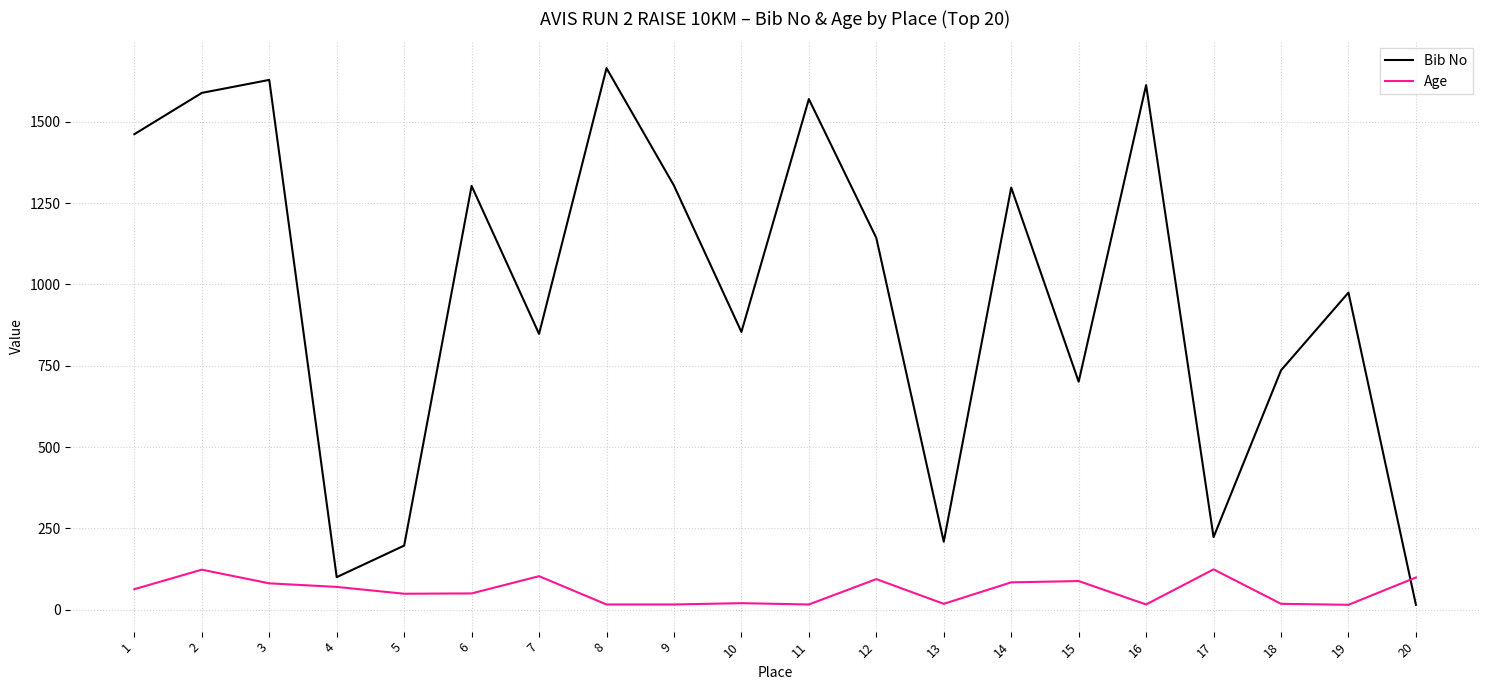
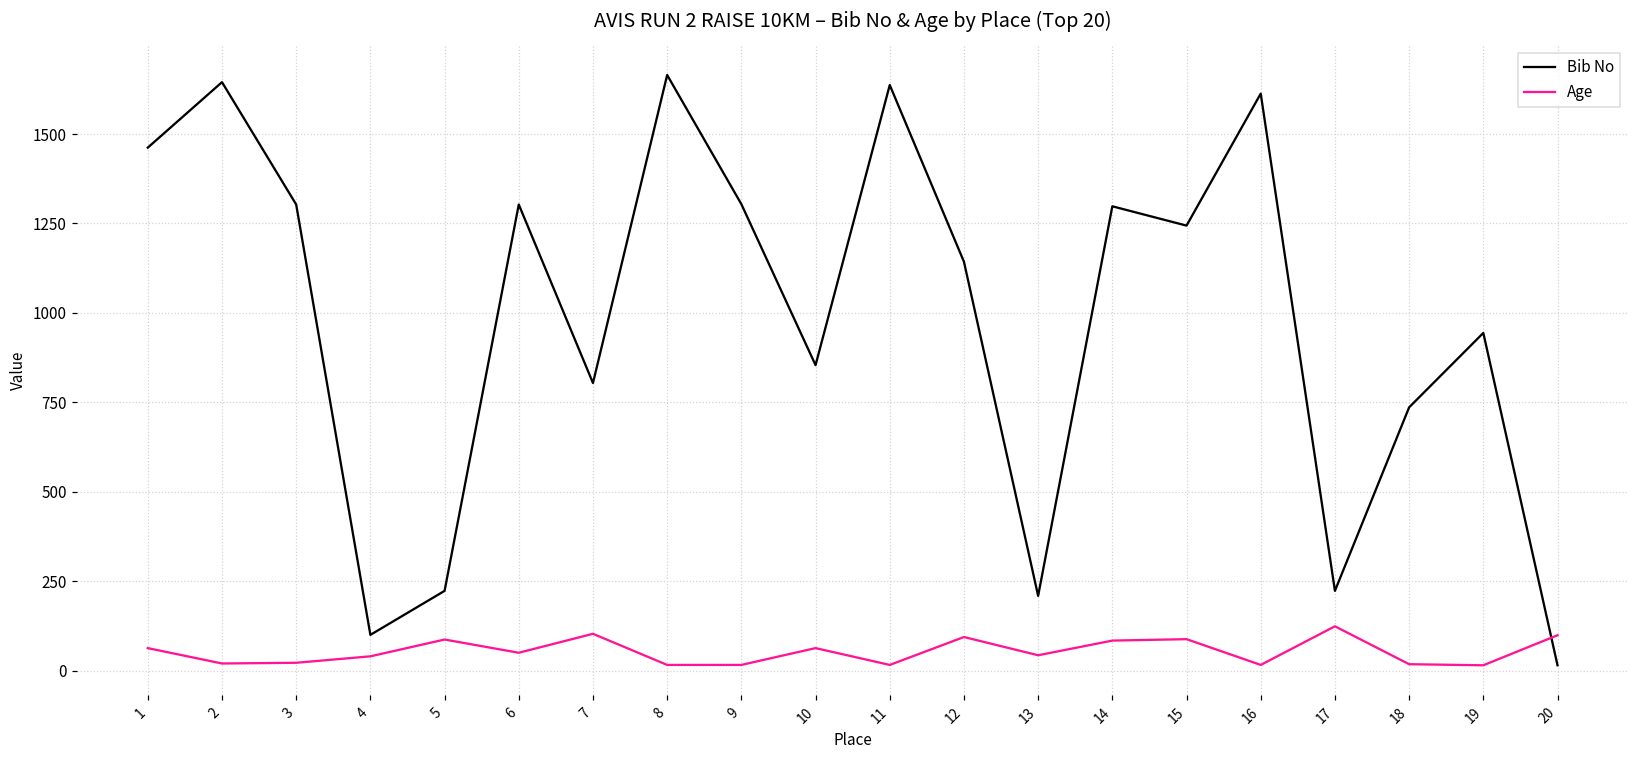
  {
    "Bib No": {
      "1": 1460,
-     "2": 1590,
-     "3": 1630,
+     "2": 1650,
+     "3": 1300,
      "4": 100,
-     "5": 200,
+     "5": 220,
      "6": 1300,
-     "7": 850,
+     "7": 800,
      "8": 1670,
      "9": 1300,
      "10": 850,
-     "11": 1570,
+     "11": 1640,
      "12": 1140,
      "13": 210,
      "14": 1300,
-     "15": 700,
+     "15": 1240,
      "16": 1610,
      "17": 220,
      "18": 740,
-     "19": 980,
+     "19": 940,
      "20": 20
    },
    "Age": {
      "1": 60,
-     "2": 120,
-     "3": 80,
-     "4": 70,
-     "5": 50,
+     "2": 20,
+     "3": 20,
+     "4": 40,
+     "5": 90,
      "6": 50,
      "7": 100,
      "8": 20,
      "9": 20,
-     "10": 20,
+     "10": 60,
      "11": 20,
      "12": 90,
-     "13": 20,
+     "13": 40,
      "14": 80,
      "15": 90,
      "16": 20,
      "17": 120,
      "18": 20,
      "19": 20,
      "20": 100
    }
  }
